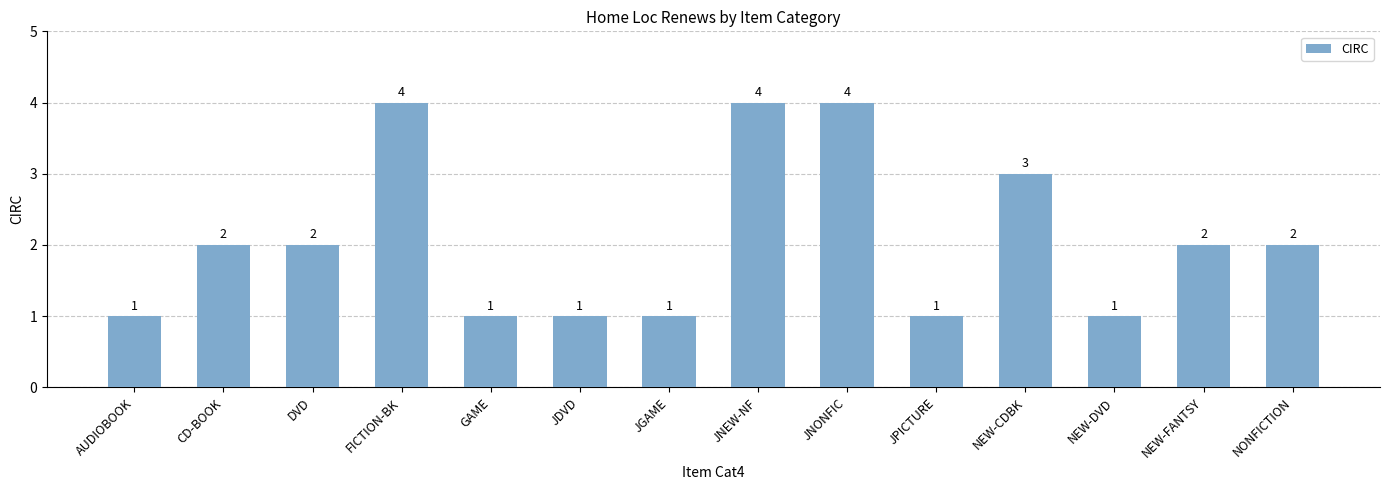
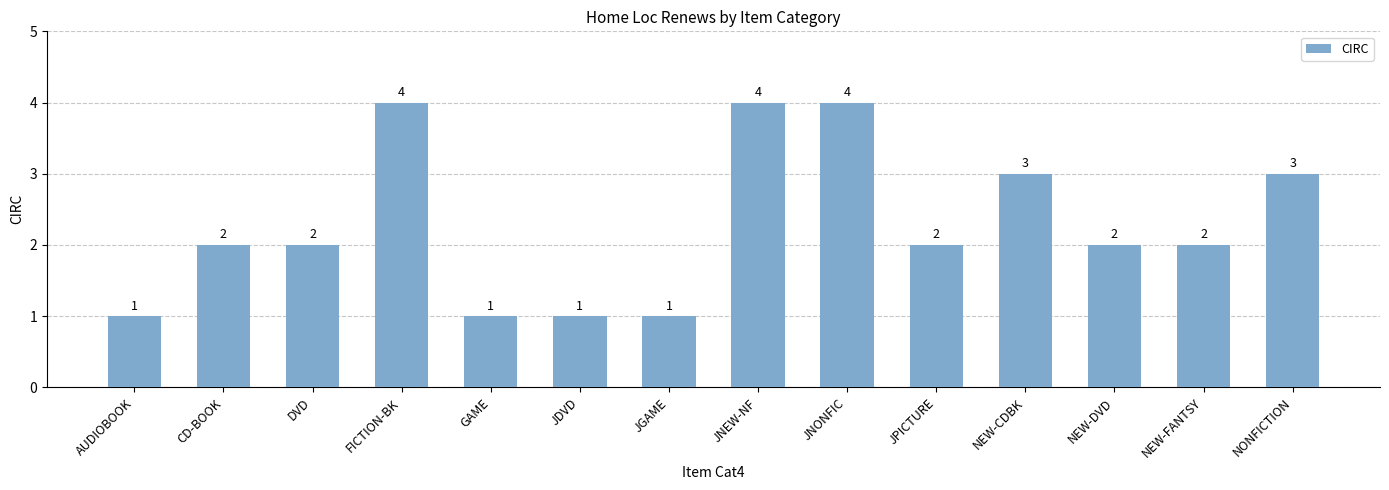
  {
    "AUDIOBOOK": 1,
    "CD-BOOK": 2,
    "DVD": 2,
    "FICTION-BK": 4,
    "GAME": 1,
    "JDVD": 1,
    "JGAME": 1,
    "JNEW-NF": 4,
    "JNONFIC": 4,
-   "JPICTURE": 1,
+   "JPICTURE": 2,
    "NEW-CDBK": 3,
-   "NEW-DVD": 1,
+   "NEW-DVD": 2,
    "NEW-FANTSY": 2,
-   "NONFICTION": 2
+   "NONFICTION": 3
  }
